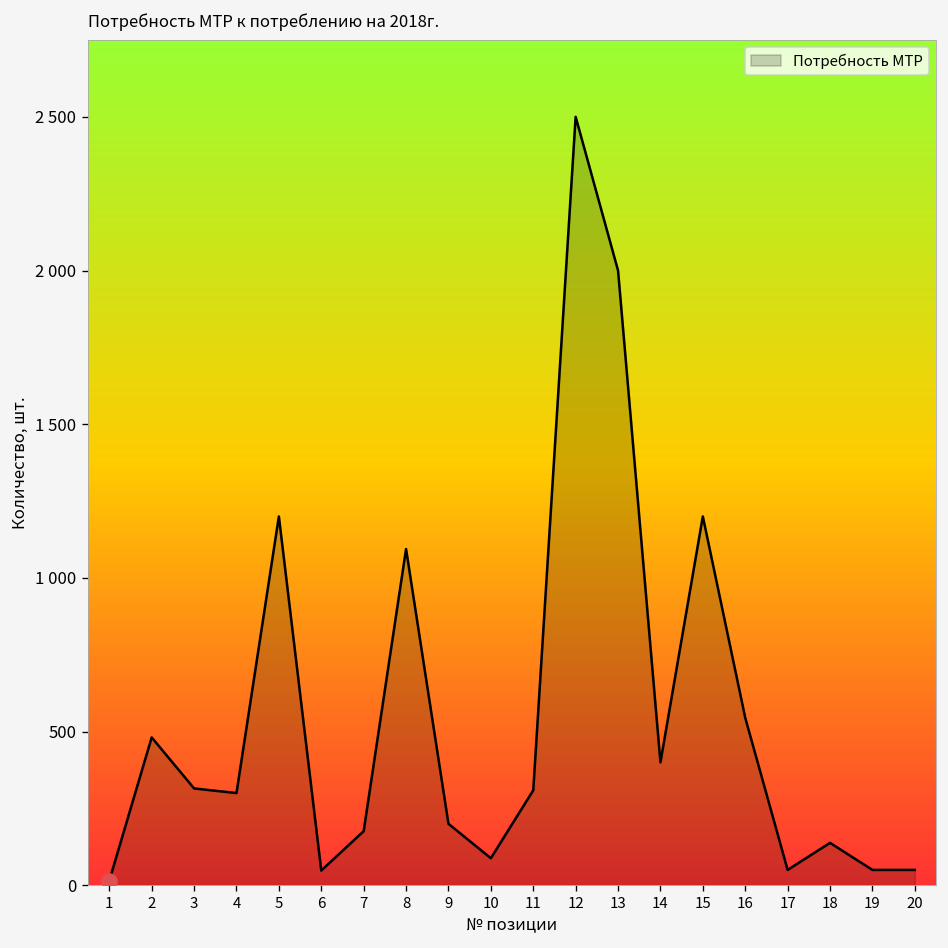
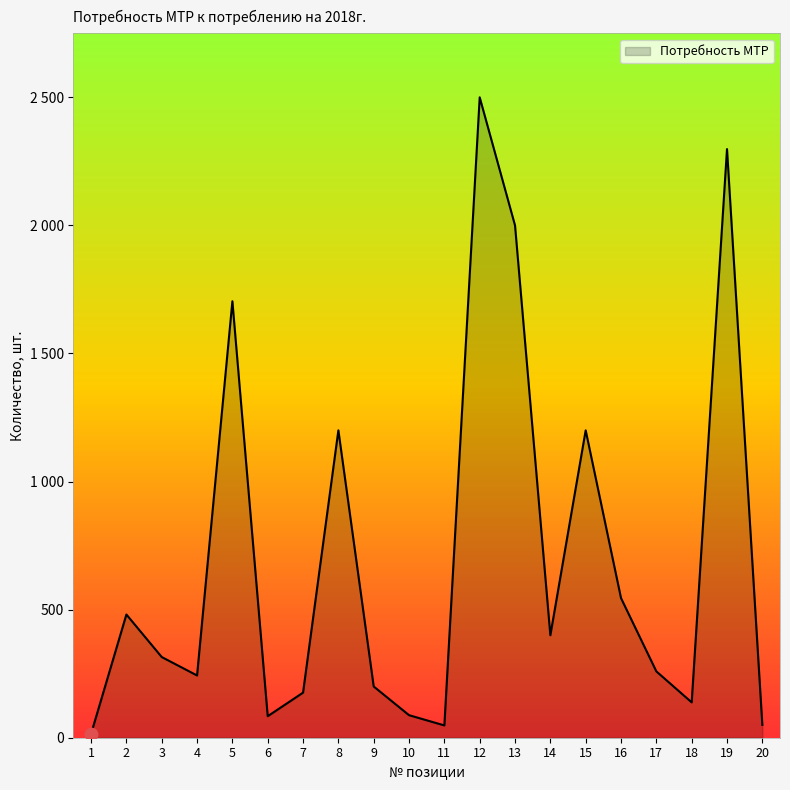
  {
    "Потребность МТР": {
      "2": 480,
      "3": 320,
-     "4": 300,
-     "5": 1200,
-     "6": 50,
+     "4": 240,
+     "5": 1700,
+     "6": 80,
      "7": 180,
-     "8": 1090,
+     "8": 1200,
      "9": 200,
      "10": 90,
-     "11": 310,
+     "11": 50,
      "12": 2500,
      "13": 2000,
      "14": 400,
      "15": 1200,
      "16": 550,
-     "17": 50,
+     "17": 260,
      "18": 140,
-     "19": 50,
+     "19": 2300,
      "20": 50
    }
  }
